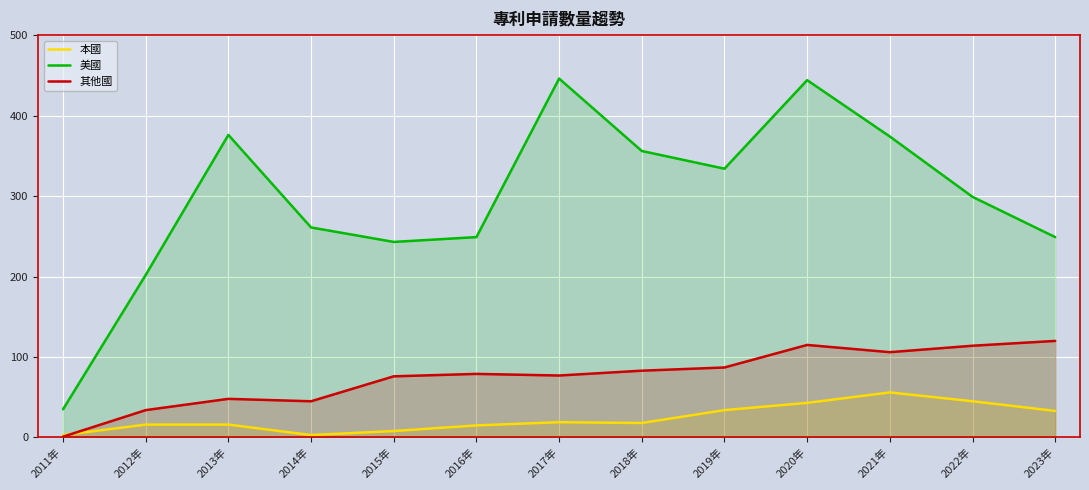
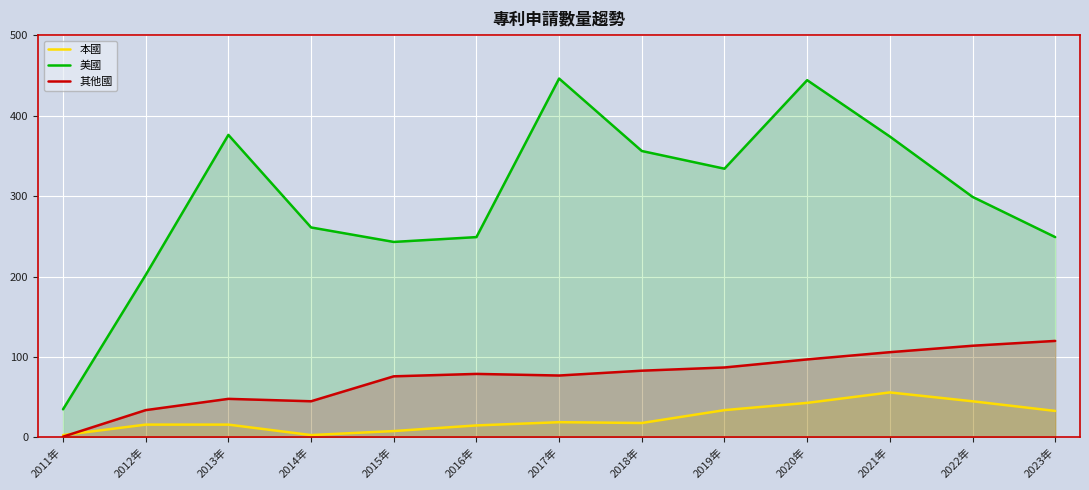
  {
    "本國": {
      "2012年": 20,
      "2013年": 20,
      "2014年": 0,
      "2015年": 10,
      "2016年": 20,
      "2017年": 20,
      "2018年": 20,
      "2019年": 30,
      "2020年": 40,
      "2021年": 60,
      "2022年": 50,
      "2023年": 30
    },
    "美國": {
      "2011年": 40,
      "2012年": 200,
      "2013年": 380,
      "2014年": 260,
      "2015年": 240,
      "2016年": 250,
      "2017年": 450,
      "2018年": 360,
      "2019年": 330,
      "2020年": 440,
      "2021年": 370,
      "2022年": 300,
      "2023年": 250
    },
    "其他國": {
      "2012年": 30,
      "2013年": 50,
      "2014年": 50,
      "2015年": 80,
      "2016年": 80,
      "2017年": 80,
      "2018年": 80,
      "2019年": 90,
-     "2020年": 120,
+     "2020年": 100,
      "2021年": 110,
      "2022年": 110,
      "2023年": 120
    }
  }
